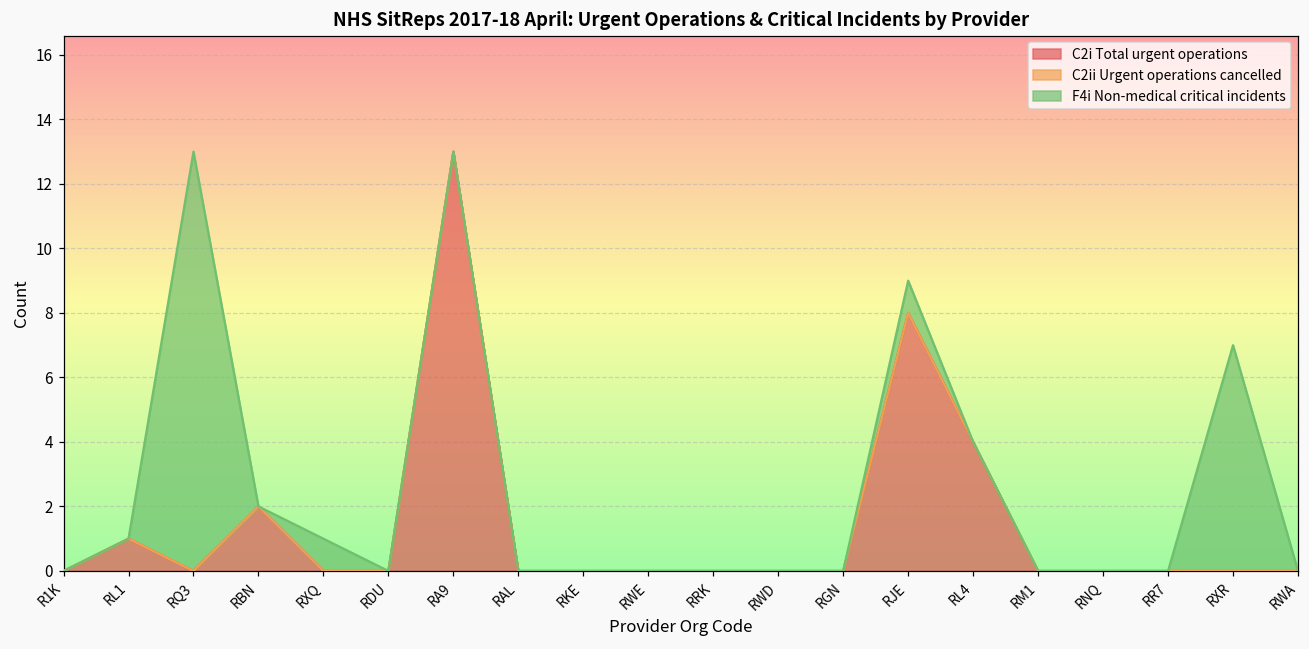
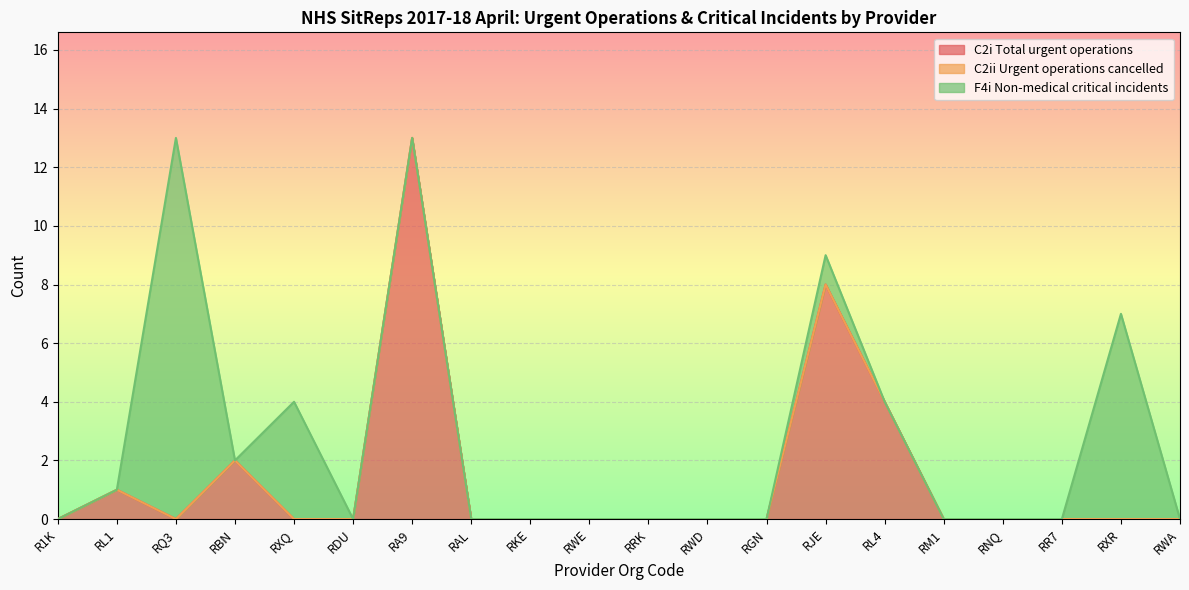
  {
    "C2ii Urgent operations cancelled": {
      "RQ3": 0,
      "RXQ": 0,
      "RJE": 8,
      "RXR": 0
    },
    "F4i Non-medical critical incidents": {
      "RQ3": 13,
-     "RXQ": 1,
+     "RXQ": 4,
      "RJE": 1,
      "RXR": 7
    }
  }
